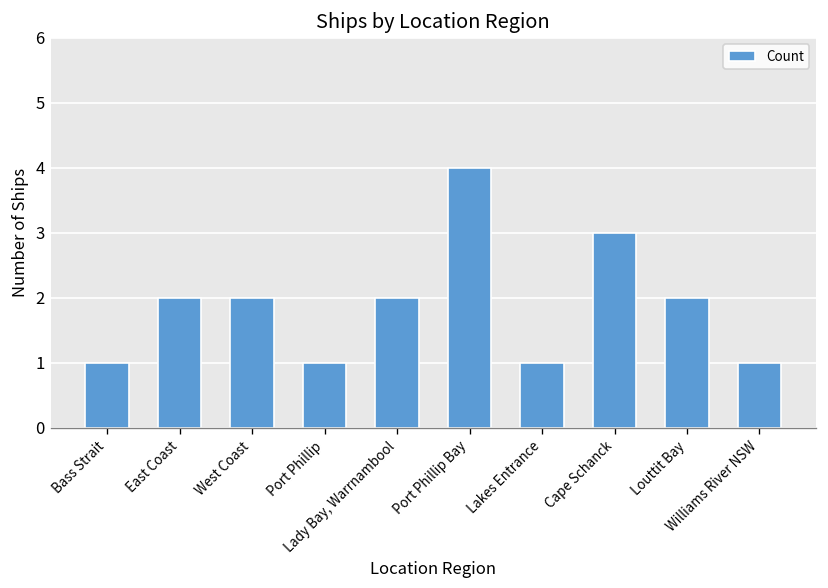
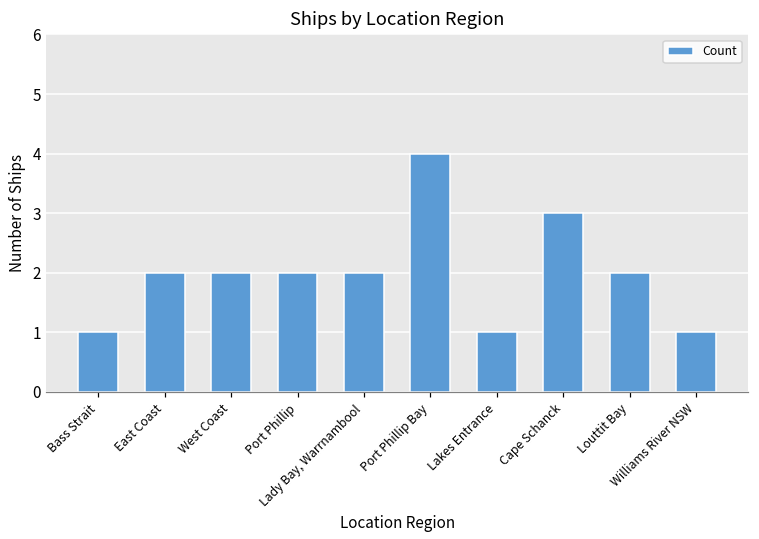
  {
    "Bass Strait": 1,
    "East Coast": 2,
    "West Coast": 2,
-   "Port Phillip": 1,
+   "Port Phillip": 2,
    "Lady Bay, Warrnambool": 2,
    "Port Phillip Bay": 4,
    "Lakes Entrance": 1,
    "Cape Schanck": 3,
    "Louttit Bay": 2,
    "Williams River NSW": 1
  }
